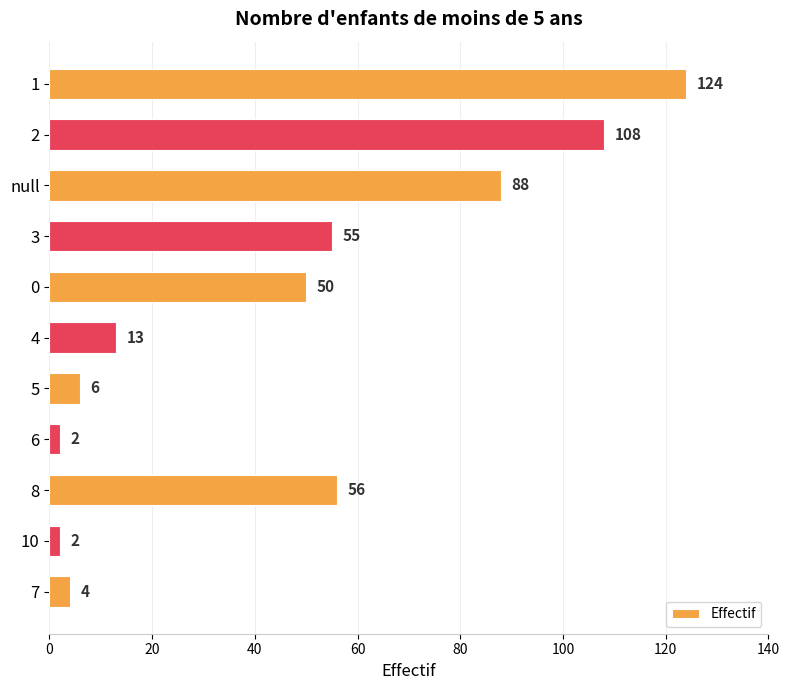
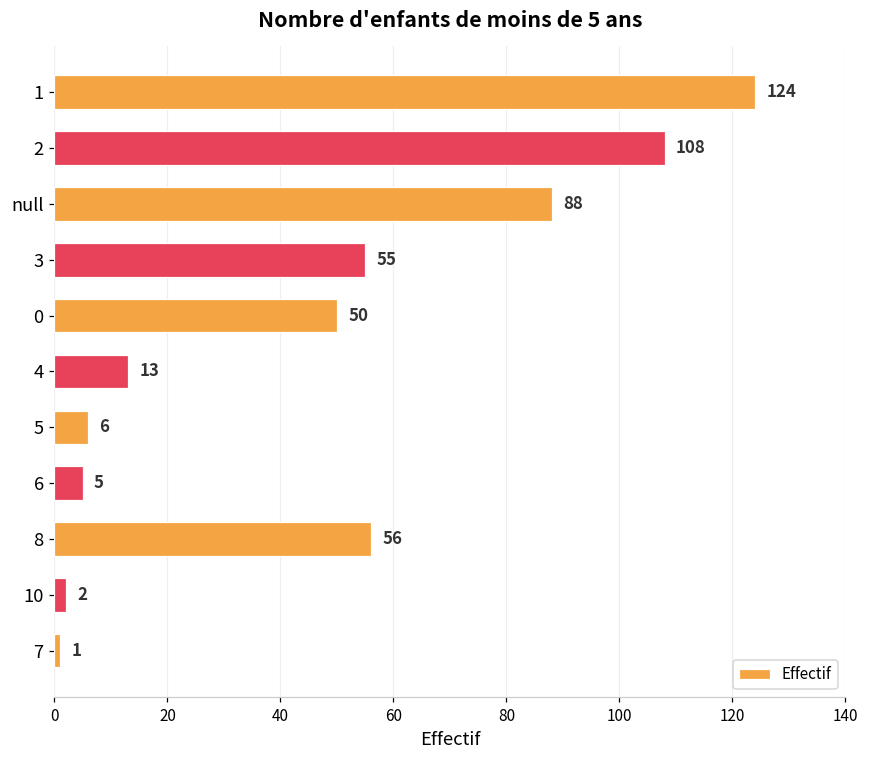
  {
    "1": 124,
    "2": 108,
    "null": 88,
    "3": 55,
    "0": 50,
    "4": 13,
    "5": 6,
-   "6": 2,
+   "6": 5,
    "8": 56,
    "10": 2,
-   "7": 4
+   "7": 1
  }
